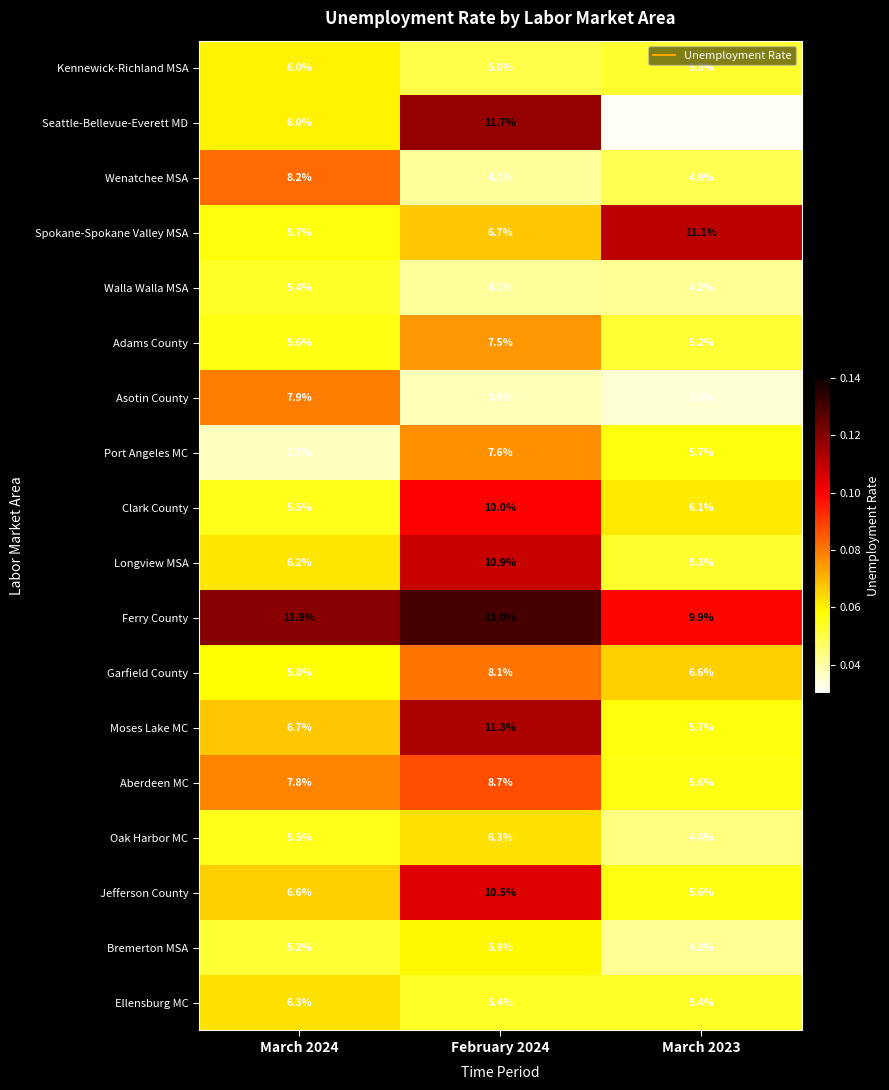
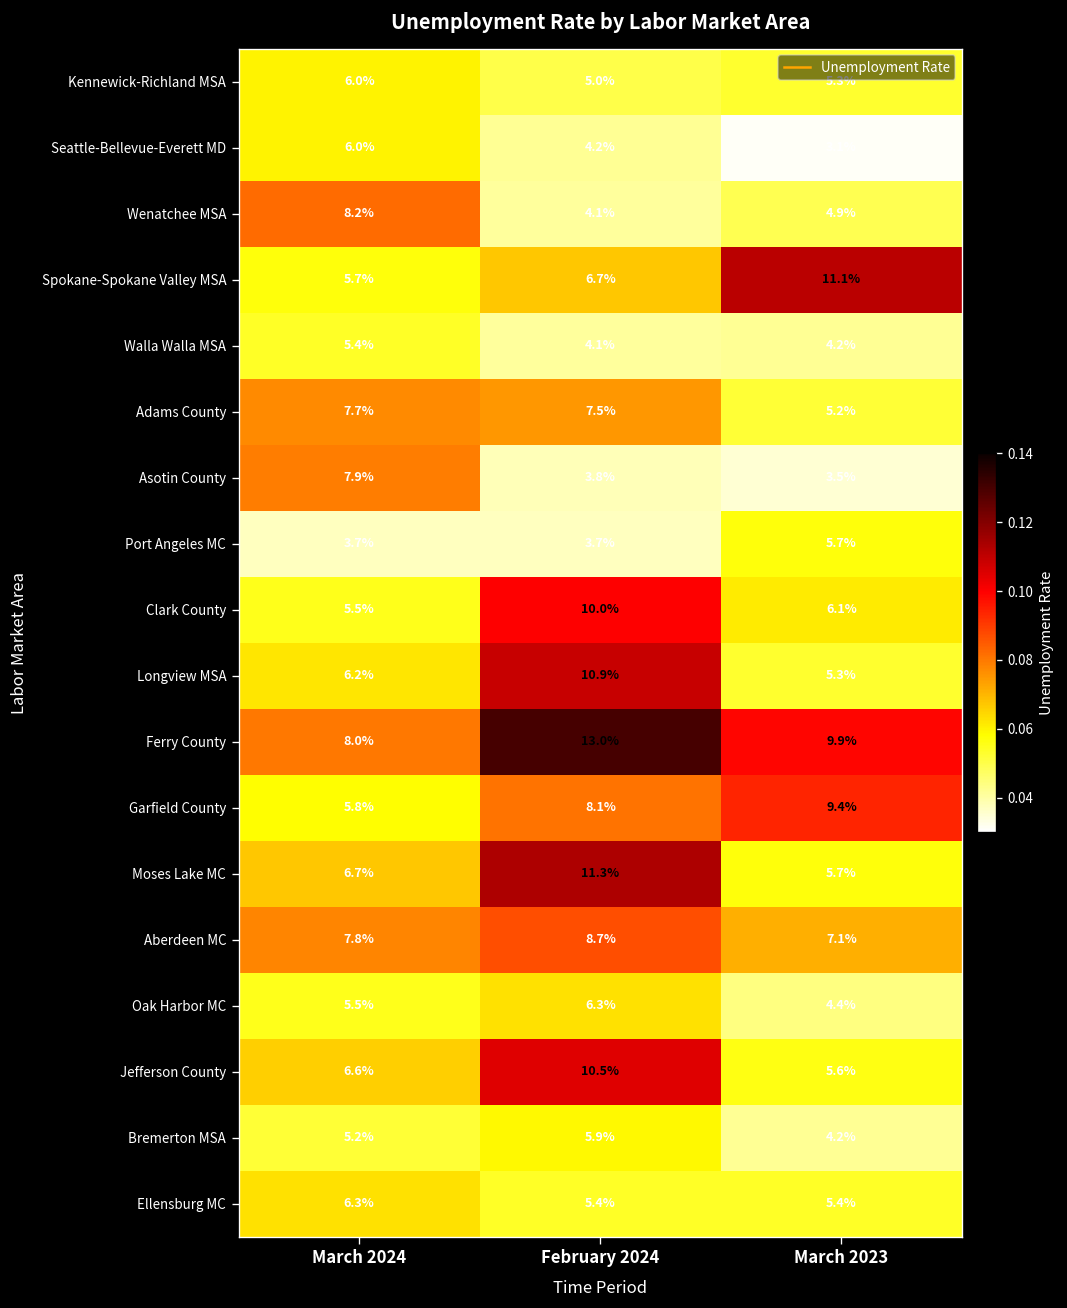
  {
    "Kennewick-Richland MSA": {
      "March 2024": "6.0%",
      "February 2024": "5.0%"
    },
    "Seattle-Bellevue-Everett MD": {
      "March 2024": "6.0%",
-     "February 2024": "11.7%"
+     "February 2024": "4.2%"
    },
    "Wenatchee MSA": {
      "March 2024": "8.2%",
      "February 2024": "4.1%",
      "March 2023": "4.9%"
    },
    "Spokane-Spokane Valley MSA": {
      "March 2024": "5.7%",
      "February 2024": "6.7%",
      "March 2023": "11.1%"
    },
    "Walla Walla MSA": {
      "March 2024": "5.4%",
      "February 2024": "4.1%",
      "March 2023": "4.2%"
    },
    "Adams County": {
-     "March 2024": "5.6%",
+     "March 2024": "7.7%",
      "February 2024": "7.5%",
      "March 2023": "5.2%"
    },
    "Asotin County": {
      "March 2024": "7.9%",
      "February 2024": "3.8%"
    },
    "Port Angeles MC": {
      "March 2024": "3.7%",
-     "February 2024": "7.6%",
+     "February 2024": "3.7%",
      "March 2023": "5.7%"
    },
    "Clark County": {
      "March 2024": "5.5%",
      "February 2024": "10.0%",
      "March 2023": "6.1%"
    },
    "Longview MSA": {
      "March 2024": "6.2%",
      "February 2024": "10.9%",
      "March 2023": "5.3%"
    },
    "Ferry County": {
-     "March 2024": "11.9%",
+     "March 2024": "8.0%",
      "February 2024": "13.0%",
      "March 2023": "9.9%"
    },
    "Garfield County": {
      "March 2024": "5.8%",
      "February 2024": "8.1%",
-     "March 2023": "6.6%"
+     "March 2023": "9.4%"
    },
    "Moses Lake MC": {
      "March 2024": "6.7%",
      "February 2024": "11.3%",
      "March 2023": "5.7%"
    },
    "Aberdeen MC": {
      "March 2024": "7.8%",
      "February 2024": "8.7%",
-     "March 2023": "5.6%"
+     "March 2023": "7.1%"
    },
    "Oak Harbor MC": {
      "March 2024": "5.5%",
      "February 2024": "6.3%",
      "March 2023": "4.4%"
    },
    "Jefferson County": {
      "March 2024": "6.6%",
      "February 2024": "10.5%",
      "March 2023": "5.6%"
    },
    "Bremerton MSA": {
      "March 2024": "5.2%",
      "February 2024": "5.9%",
      "March 2023": "4.2%"
    },
    "Ellensburg MC": {
      "March 2024": "6.3%",
      "February 2024": "5.4%",
      "March 2023": "5.4%"
    }
  }
